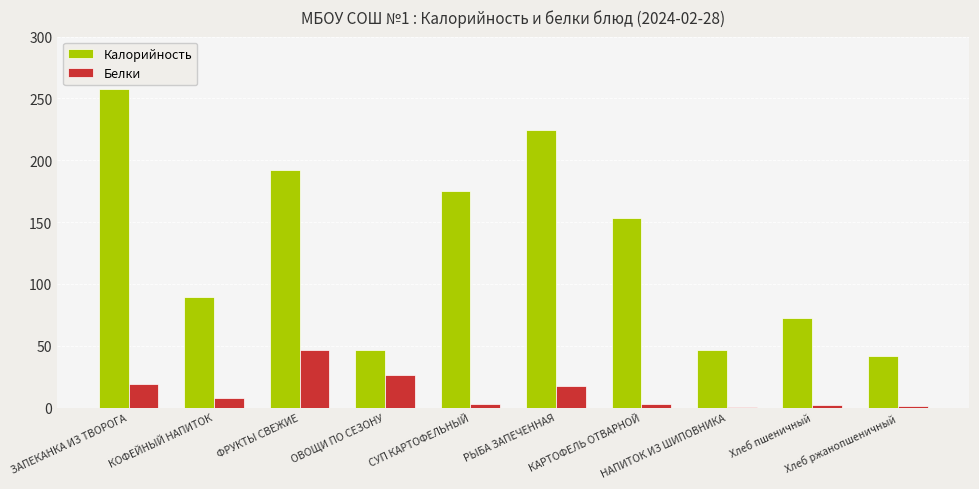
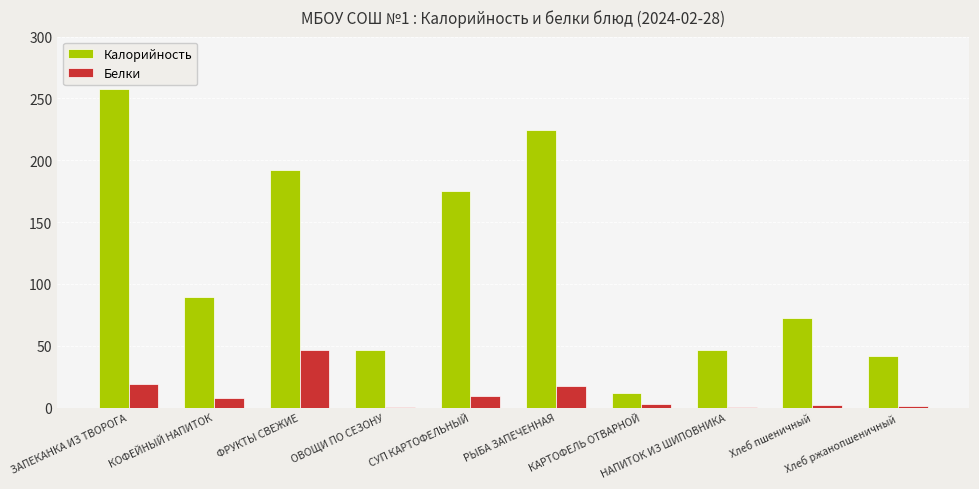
  {
    "Калорийность": {
      "ЗАПЕКАНКА ИЗ ТВОРОГА": 257,
      "КОФЕЙНЫЙ НАПИТОК": 89,
      "ФРУКТЫ СВЕЖИЕ": 192,
      "ОВОЩИ ПО СЕЗОНУ": 47,
      "СУП КАРТОФЕЛЬНЫЙ": 175,
      "РЫБА ЗАПЕЧЕННАЯ": 224,
-     "КАРТОФЕЛЬ ОТВАРНОЙ": 153,
+     "КАРТОФЕЛЬ ОТВАРНОЙ": 12,
      "НАПИТОК ИЗ ШИПОВНИКА": 47,
      "Хлеб пшеничный": 73,
      "Хлеб ржанопшеничный": 42
    },
    "Белки": {
      "ЗАПЕКАНКА ИЗ ТВОРОГА": 19,
      "КОФЕЙНЫЙ НАПИТОК": 8,
      "ФРУКТЫ СВЕЖИЕ": 47,
-     "ОВОЩИ ПО СЕЗОНУ": 26,
-     "СУП КАРТОФЕЛЬНЫЙ": 3,
+     "ОВОЩИ ПО СЕЗОНУ": 1,
+     "СУП КАРТОФЕЛЬНЫЙ": 10,
      "РЫБА ЗАПЕЧЕННАЯ": 18,
      "КАРТОФЕЛЬ ОТВАРНОЙ": 3,
      "Хлеб пшеничный": 2
    }
  }
